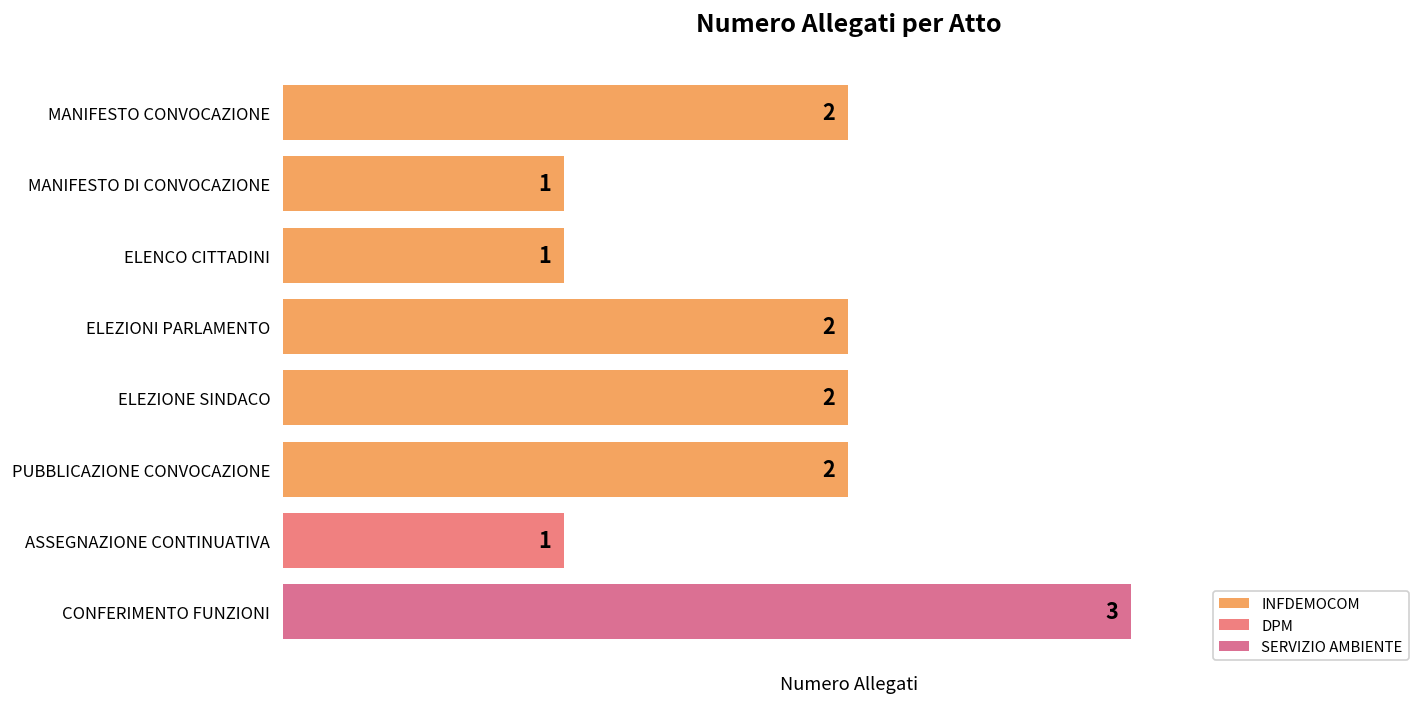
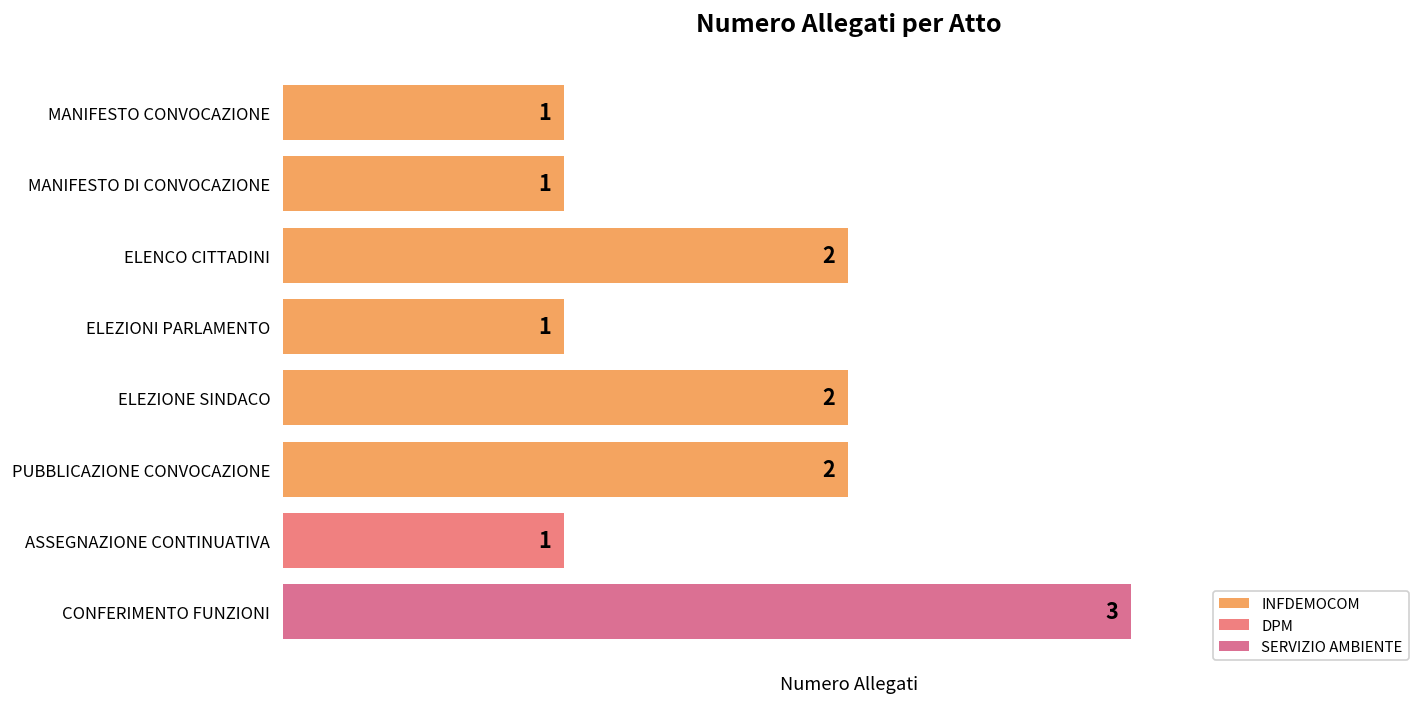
  {
-   "MANIFESTO CONVOCAZIONE": 2,
+   "MANIFESTO CONVOCAZIONE": 1,
    "MANIFESTO DI CONVOCAZIONE": 1,
-   "ELENCO CITTADINI": 1,
-   "ELEZIONI PARLAMENTO": 2,
+   "ELENCO CITTADINI": 2,
+   "ELEZIONI PARLAMENTO": 1,
    "ELEZIONE SINDACO": 2,
    "PUBBLICAZIONE CONVOCAZIONE": 2,
    "ASSEGNAZIONE CONTINUATIVA": 1,
    "CONFERIMENTO FUNZIONI": 3
  }
